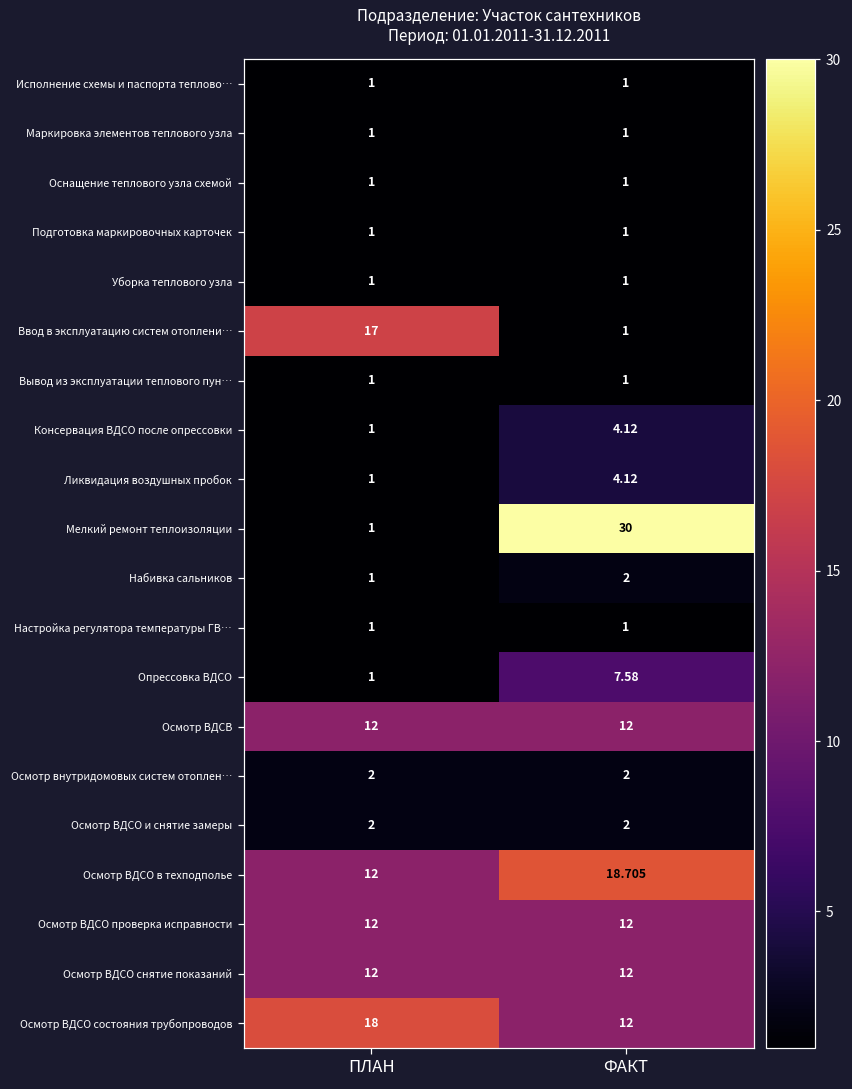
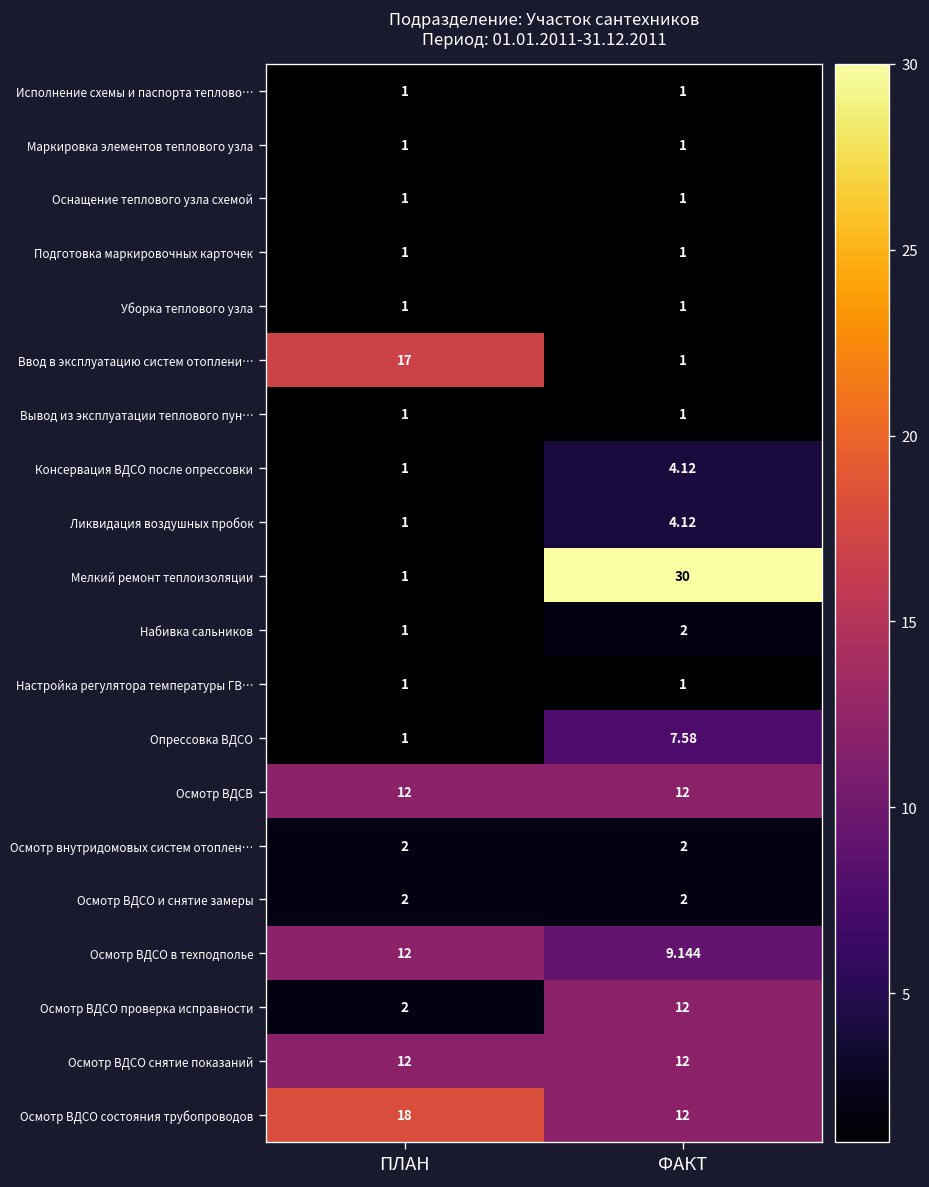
  {
    "Исполнение схемы и паспорта теплово…": {
      "ПЛАН": 1,
      "ФАКТ": 1
    },
    "Маркировка элементов теплового узла": {
      "ПЛАН": 1,
      "ФАКТ": 1
    },
    "Оснащение теплового узла схемой": {
      "ПЛАН": 1,
      "ФАКТ": 1
    },
    "Подготовка маркировочных карточек": {
      "ПЛАН": 1,
      "ФАКТ": 1
    },
    "Уборка теплового узла": {
      "ПЛАН": 1,
      "ФАКТ": 1
    },
    "Ввод в эксплуатацию систем отоплени…": {
      "ПЛАН": 17,
      "ФАКТ": 1
    },
    "Вывод из эксплуатации теплового пун…": {
      "ПЛАН": 1,
      "ФАКТ": 1
    },
    "Консервация ВДСО после опрессовки": {
      "ПЛАН": 1,
      "ФАКТ": 4.12
    },
    "Ликвидация воздушных пробок": {
      "ПЛАН": 1,
      "ФАКТ": 4.12
    },
    "Мелкий ремонт теплоизоляции": {
      "ПЛАН": 1,
      "ФАКТ": 30
    },
    "Набивка сальников": {
      "ПЛАН": 1,
      "ФАКТ": 2
    },
    "Настройка регулятора температуры ГВ…": {
      "ПЛАН": 1,
      "ФАКТ": 1
    },
    "Опрессовка ВДСО": {
      "ПЛАН": 1,
      "ФАКТ": 7.58
    },
    "Осмотр ВДСВ": {
      "ПЛАН": 12,
      "ФАКТ": 12
    },
    "Осмотр внутридомовых систем отоплен…": {
      "ПЛАН": 2,
      "ФАКТ": 2
    },
    "Осмотр ВДСО и снятие замеры": {
      "ПЛАН": 2,
      "ФАКТ": 2
    },
    "Осмотр ВДСО в техподполье": {
      "ПЛАН": 12,
-     "ФАКТ": 18.705
+     "ФАКТ": 9.144
    },
    "Осмотр ВДСО проверка исправности": {
-     "ПЛАН": 12,
+     "ПЛАН": 2,
      "ФАКТ": 12
    },
    "Осмотр ВДСО снятие показаний": {
      "ПЛАН": 12,
      "ФАКТ": 12
    },
    "Осмотр ВДСО состояния трубопроводов": {
      "ПЛАН": 18,
      "ФАКТ": 12
    }
  }
